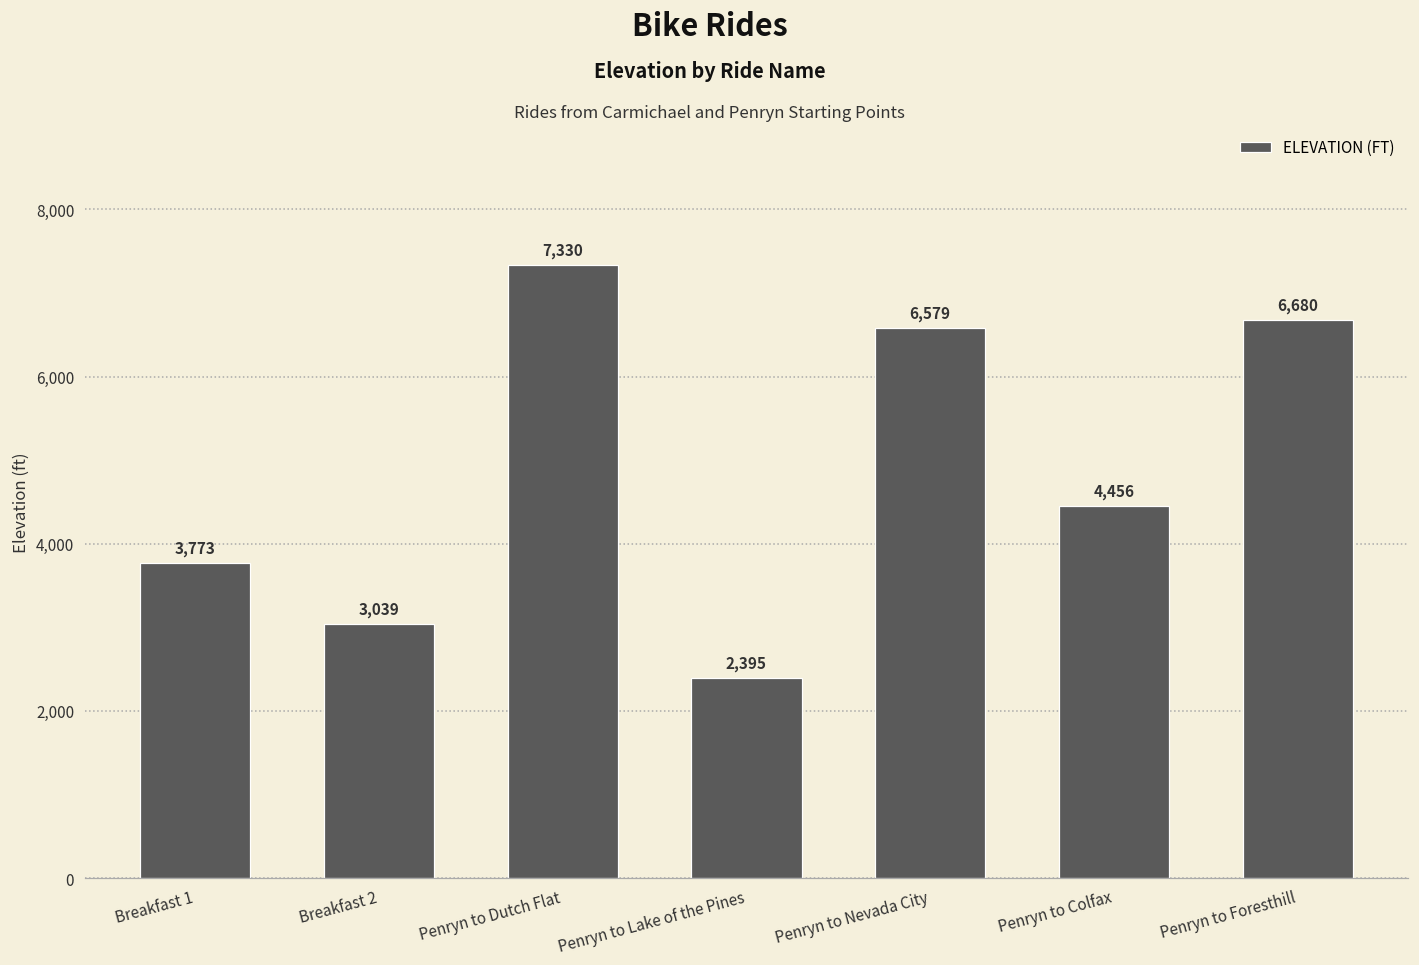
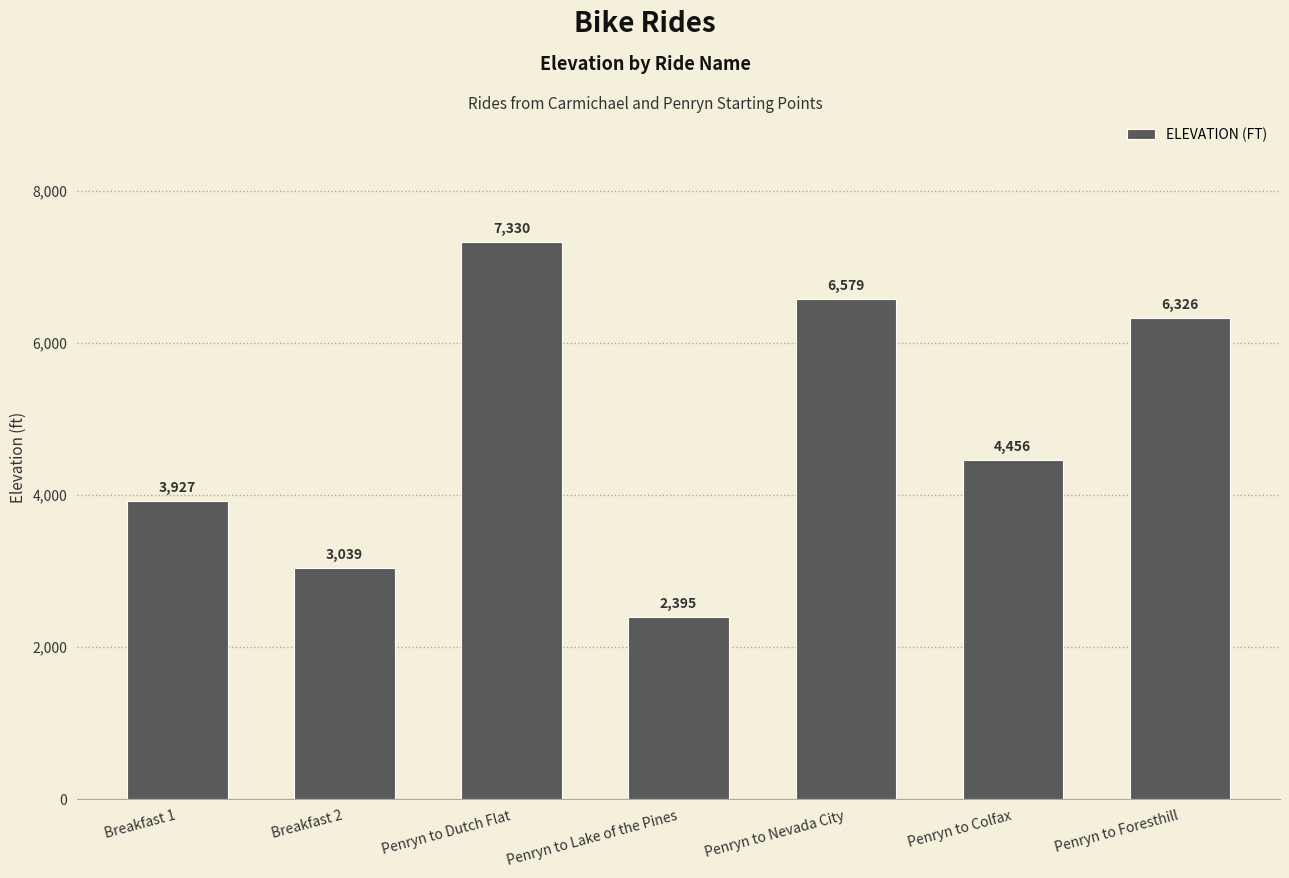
  {
-   "Breakfast 1": "3,773",
+   "Breakfast 1": "3,927",
    "Breakfast 2": "3,039",
    "Penryn to Dutch Flat": "7,330",
    "Penryn to Lake of the Pines": "2,395",
    "Penryn to Nevada City": "6,579",
    "Penryn to Colfax": "4,456",
-   "Penryn to Foresthill": "6,680"
+   "Penryn to Foresthill": "6,326"
  }
